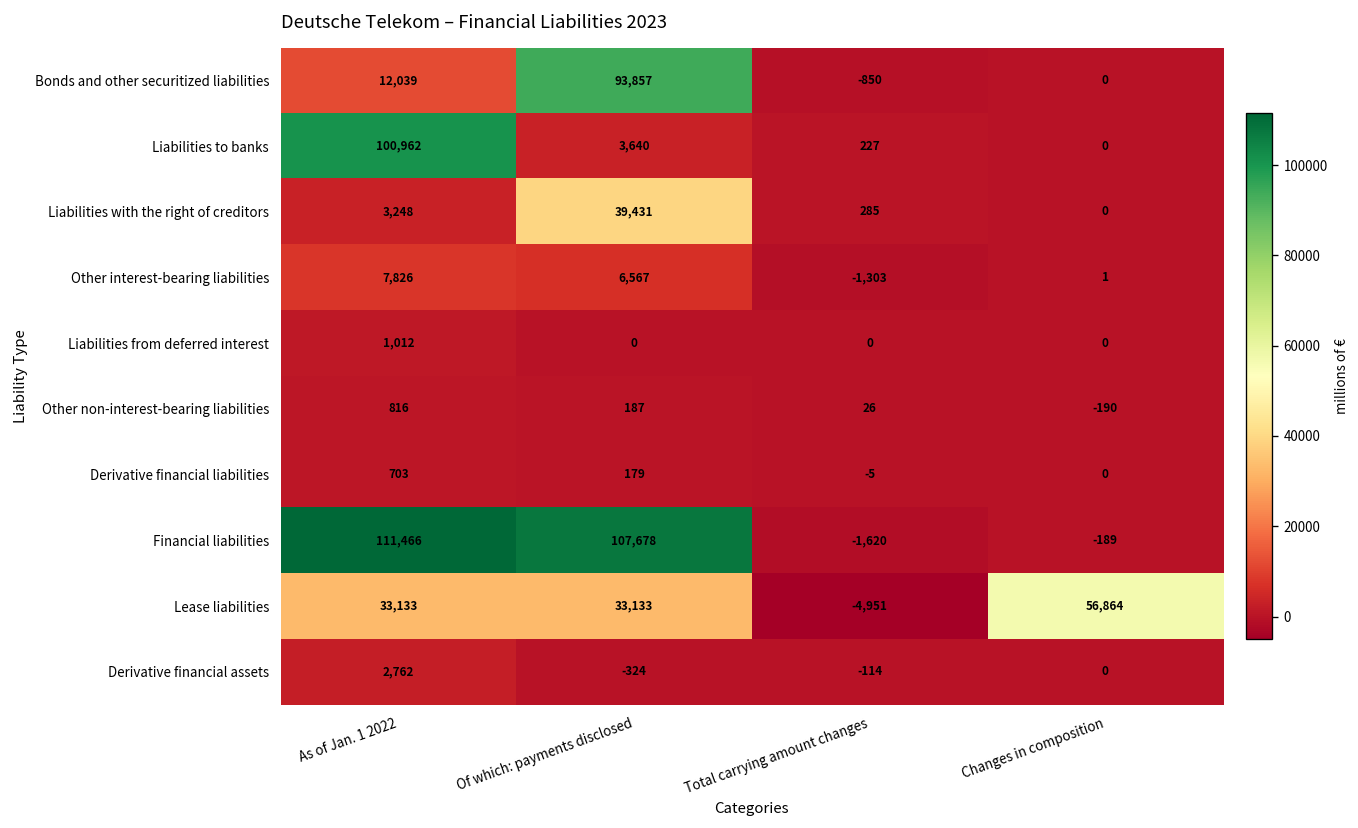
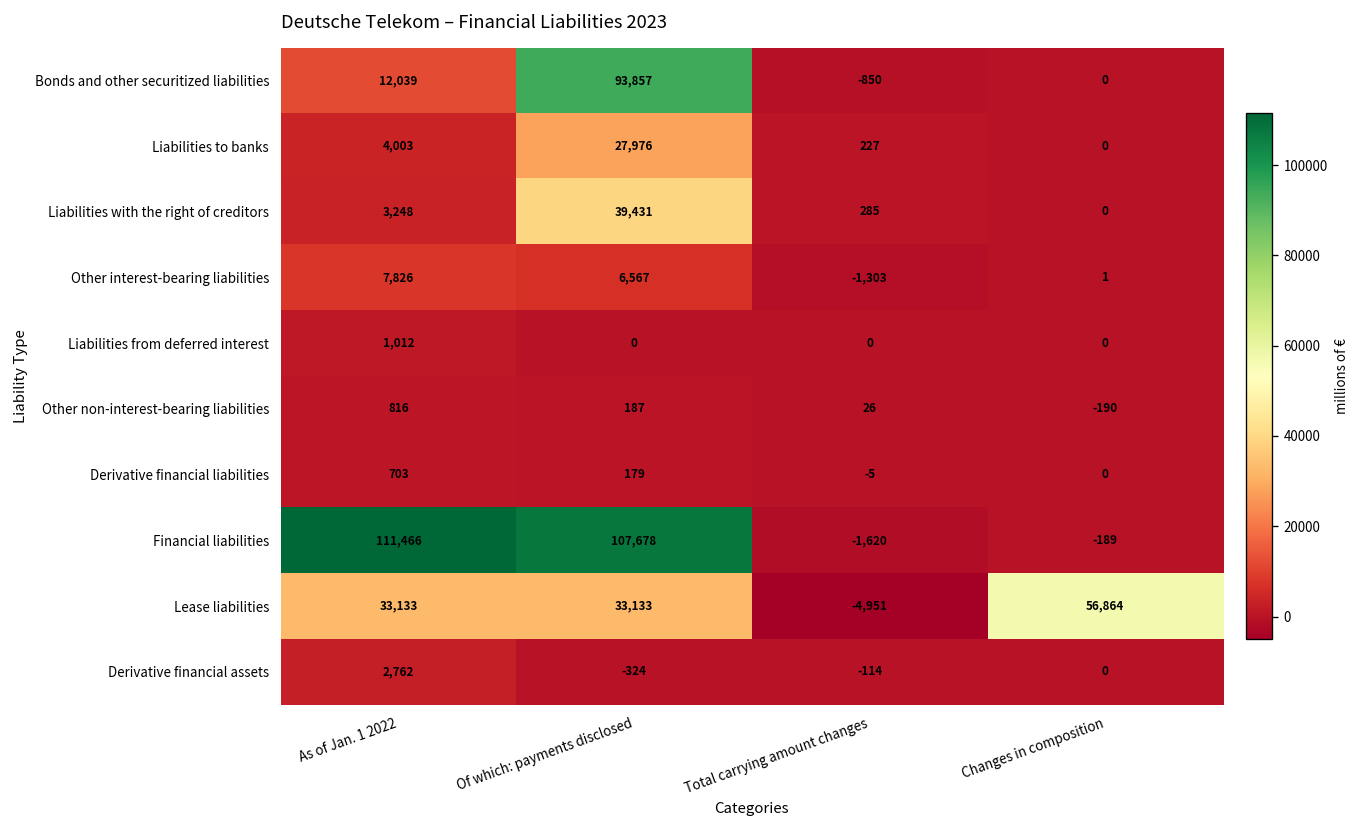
  {
    "Bonds and other securitized liabilities": {
      "As of Jan. 1 2022": "12,039",
      "Of which: payments disclosed": "93,857",
      "Total carrying amount changes": "-850",
      "Changes in composition": "0"
    },
    "Liabilities to banks": {
-     "As of Jan. 1 2022": "100,962",
-     "Of which: payments disclosed": "3,640",
+     "As of Jan. 1 2022": "4,003",
+     "Of which: payments disclosed": "27,976",
      "Total carrying amount changes": "227",
      "Changes in composition": "0"
    },
    "Liabilities with the right of creditors": {
      "As of Jan. 1 2022": "3,248",
      "Of which: payments disclosed": "39,431",
      "Total carrying amount changes": "285",
      "Changes in composition": "0"
    },
    "Other interest-bearing liabilities": {
      "As of Jan. 1 2022": "7,826",
      "Of which: payments disclosed": "6,567",
      "Total carrying amount changes": "-1,303",
      "Changes in composition": "1"
    },
    "Liabilities from deferred interest": {
      "As of Jan. 1 2022": "1,012",
      "Of which: payments disclosed": "0",
      "Total carrying amount changes": "0",
      "Changes in composition": "0"
    },
    "Other non-interest-bearing liabilities": {
      "As of Jan. 1 2022": "816",
      "Of which: payments disclosed": "187",
      "Total carrying amount changes": "26",
      "Changes in composition": "-190"
    },
    "Derivative financial liabilities": {
      "As of Jan. 1 2022": "703",
      "Of which: payments disclosed": "179",
      "Total carrying amount changes": "-5",
      "Changes in composition": "0"
    },
    "Financial liabilities": {
      "As of Jan. 1 2022": "111,466",
      "Of which: payments disclosed": "107,678",
      "Total carrying amount changes": "-1,620",
      "Changes in composition": "-189"
    },
    "Lease liabilities": {
      "As of Jan. 1 2022": "33,133",
      "Of which: payments disclosed": "33,133",
      "Total carrying amount changes": "-4,951",
      "Changes in composition": "56,864"
    },
    "Derivative financial assets": {
      "As of Jan. 1 2022": "2,762",
      "Of which: payments disclosed": "-324",
      "Total carrying amount changes": "-114",
      "Changes in composition": "0"
    }
  }
